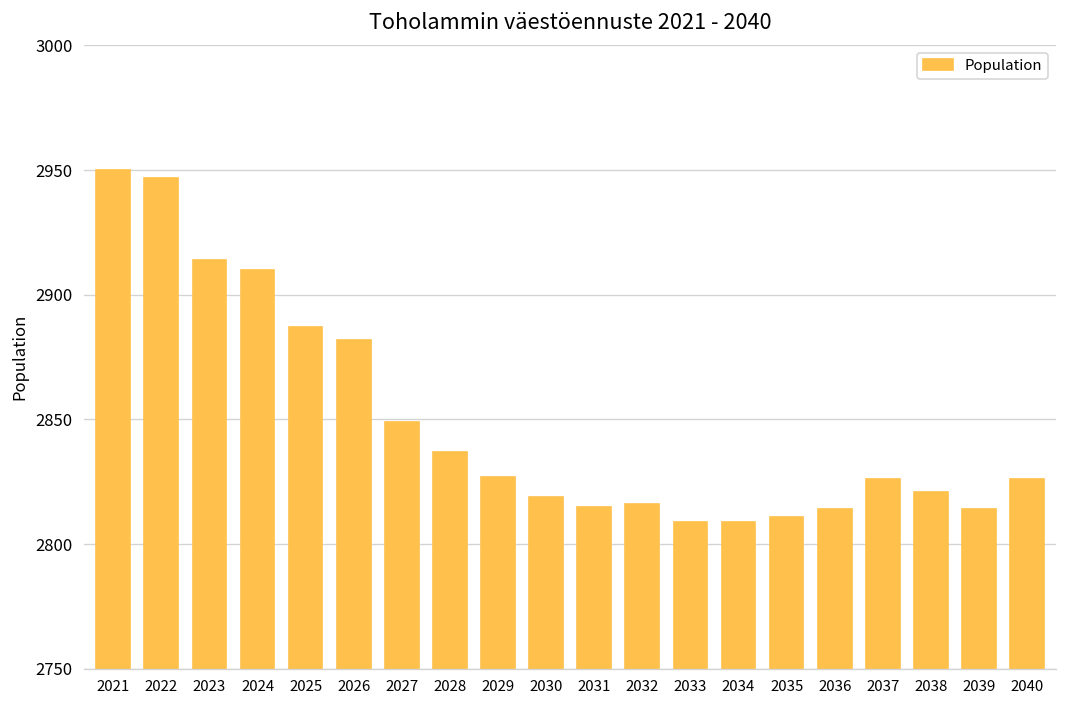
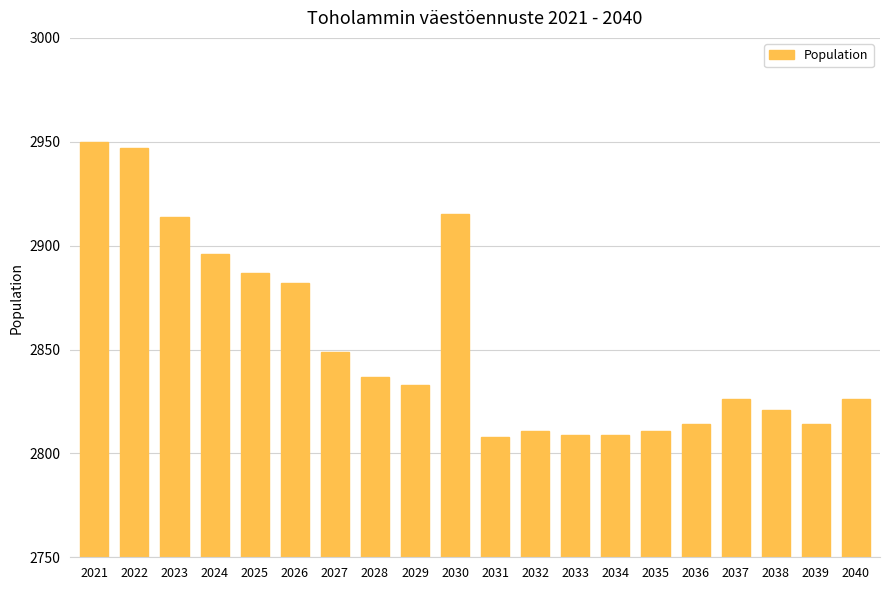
  {
    "2021": 2950,
    "2022": 2947,
    "2023": 2914,
-   "2024": 2910,
+   "2024": 2896,
    "2025": 2887,
    "2026": 2882,
    "2027": 2849,
    "2028": 2837,
-   "2029": 2827,
-   "2030": 2819,
-   "2031": 2815,
-   "2032": 2816,
+   "2029": 2833,
+   "2030": 2915,
+   "2031": 2808,
+   "2032": 2811,
    "2033": 2809,
    "2034": 2809,
    "2035": 2811,
    "2036": 2814,
    "2037": 2826,
    "2038": 2821,
    "2039": 2814,
    "2040": 2826
  }
